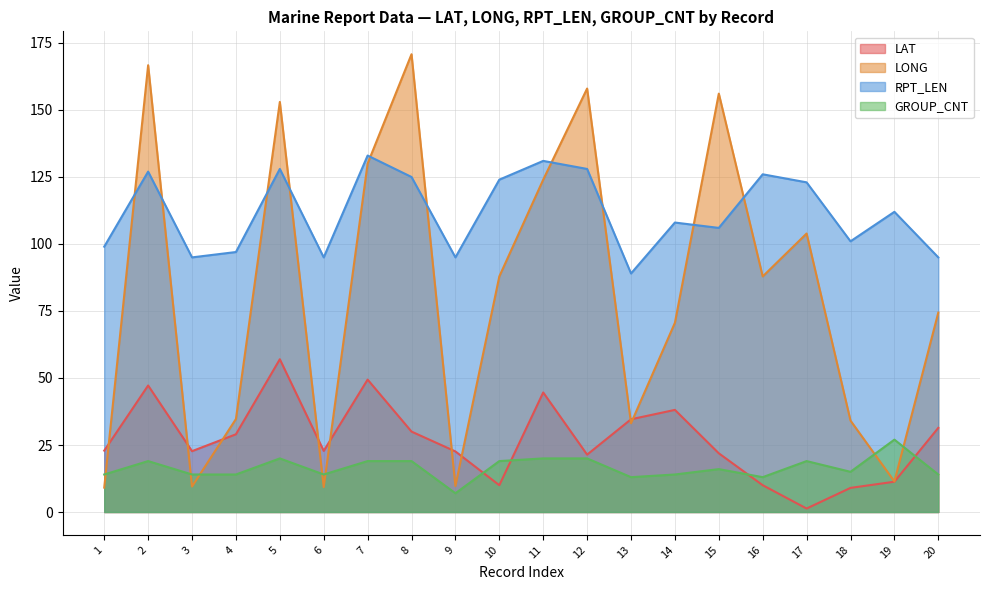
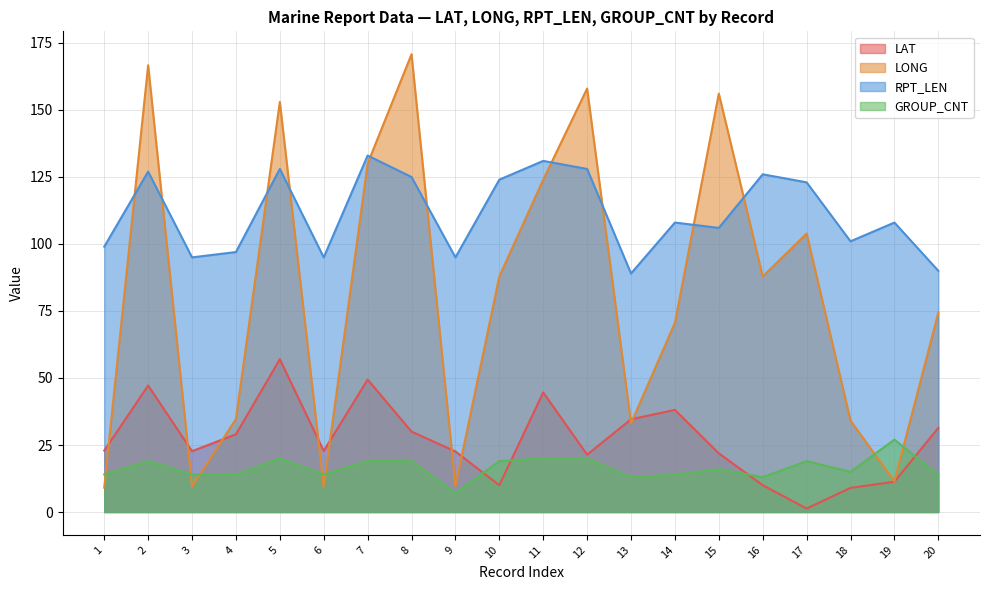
  {
    "RPT_LEN": {
      "1": 99,
      "2": 127,
      "3": 95,
      "4": 97,
      "5": 128,
      "6": 95,
      "7": 133,
      "8": 125,
      "9": 95,
      "10": 124,
      "11": 131,
      "12": 128,
      "13": 89,
      "14": 108,
      "15": 106,
      "16": 126,
      "17": 123,
      "18": 101,
-     "19": 112,
-     "20": 95
+     "19": 108,
+     "20": 90
    },
    "GROUP_CNT": {
      "1": 14,
      "2": 19,
      "3": 14,
      "4": 14,
      "5": 20,
      "6": 14,
      "7": 19,
      "8": 19,
      "9": 7,
      "10": 19,
      "11": 20,
      "12": 20,
      "13": 13,
      "14": 14,
      "15": 16,
      "16": 13,
      "17": 19,
      "18": 15,
      "19": 27,
      "20": 14
    }
  }
